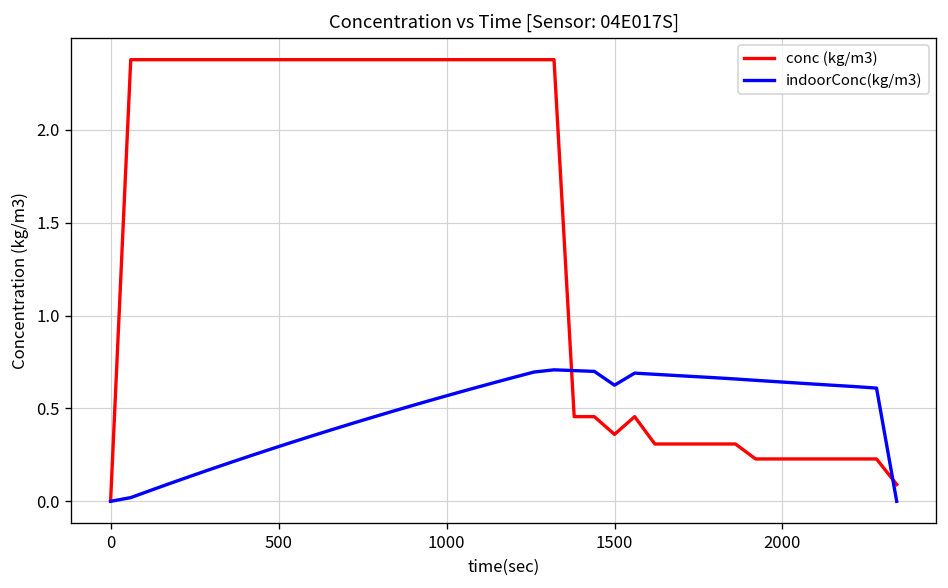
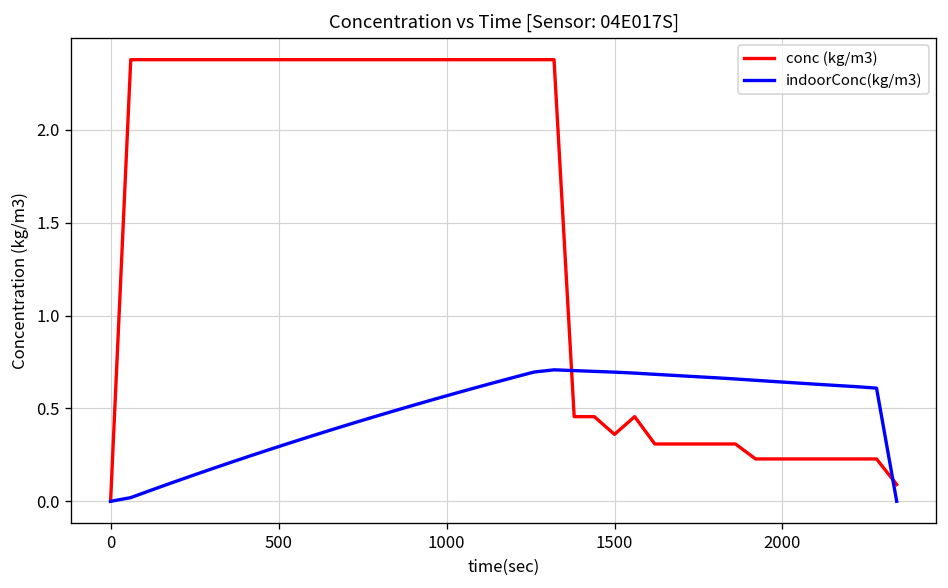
  {
    "conc (kg/m3)": {
      "1500": 0.36
    },
    "indoorConc(kg/m3)": {
-     "1500": 0.62
+     "1500": 0.70
    }
  }
